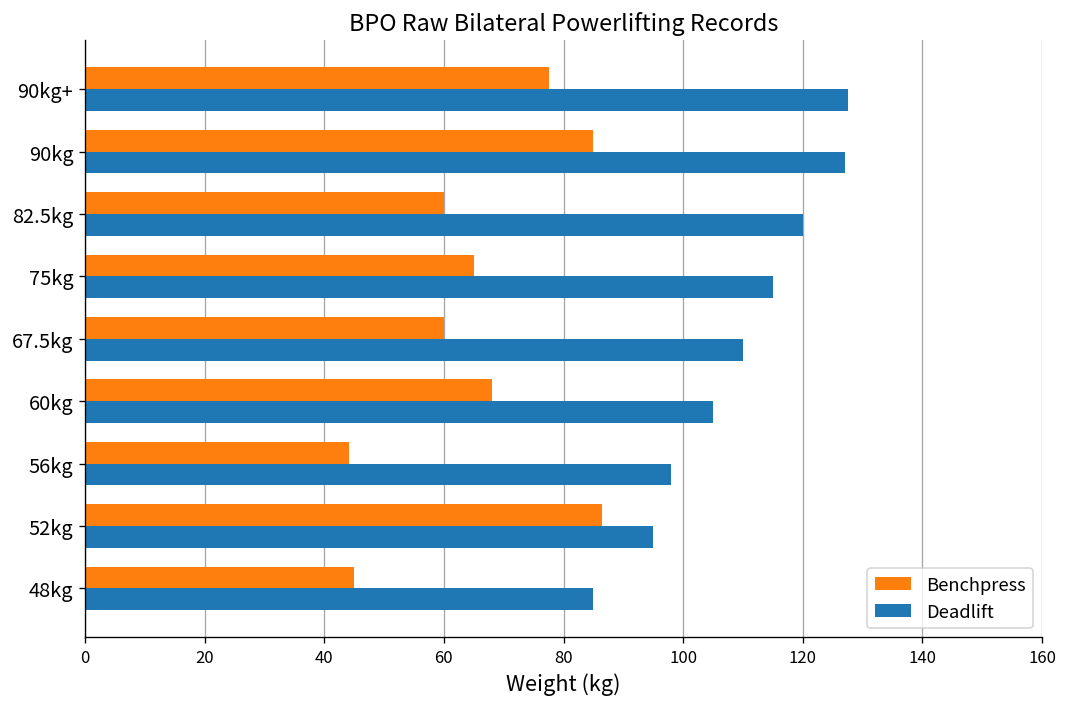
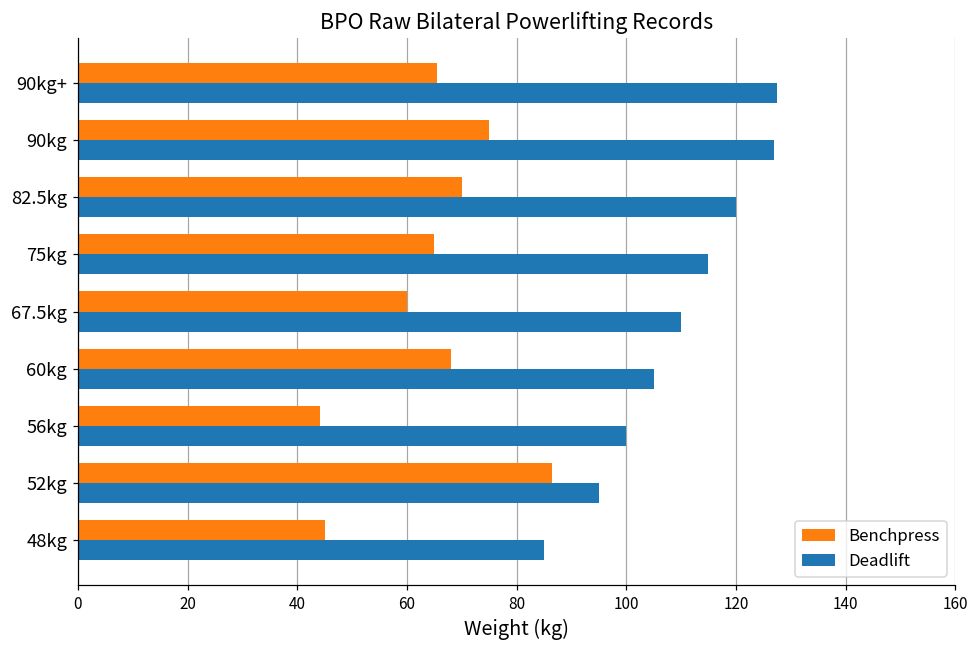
  {
    "Benchpress": {
-     "90kg+": 78,
-     "90kg": 85,
-     "82.5kg": 60,
+     "90kg+": 65,
+     "90kg": 75,
+     "82.5kg": 70,
      "75kg": 65,
      "67.5kg": 60,
      "60kg": 68,
      "56kg": 44,
      "52kg": 87,
      "48kg": 45
    },
    "Deadlift": {
      "90kg+": 128,
      "90kg": 127,
      "82.5kg": 120,
      "75kg": 115,
      "67.5kg": 110,
      "60kg": 105,
-     "56kg": 98,
+     "56kg": 100,
      "52kg": 95,
      "48kg": 85
    }
  }
